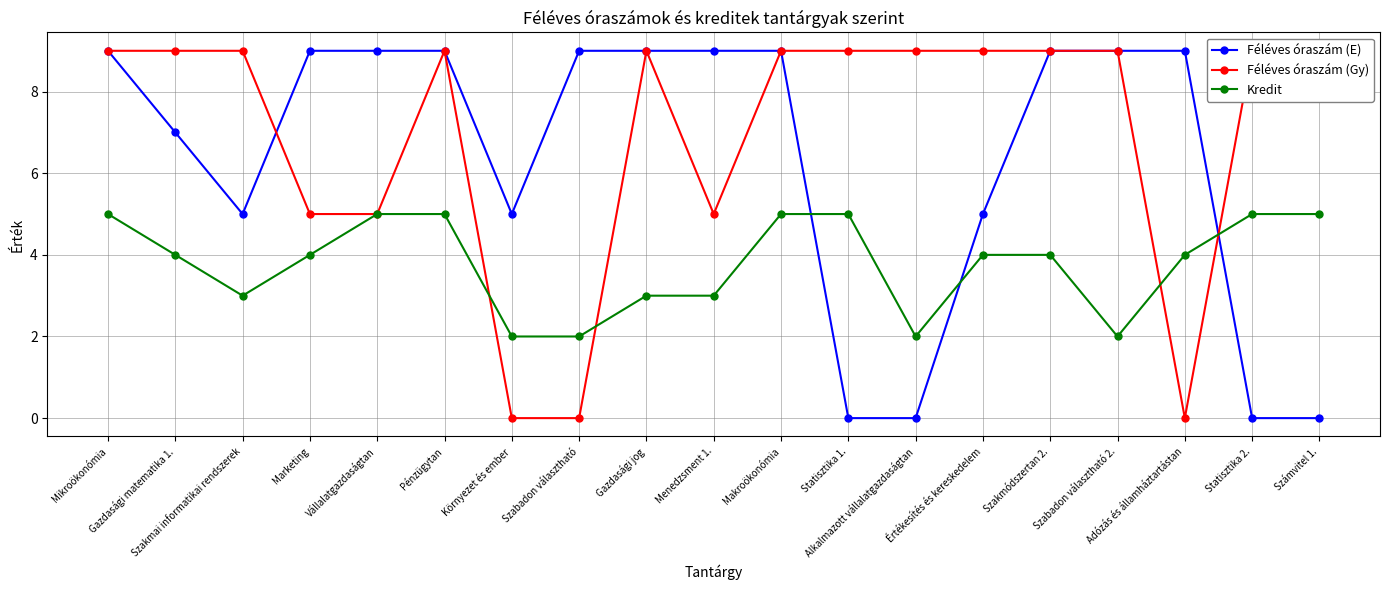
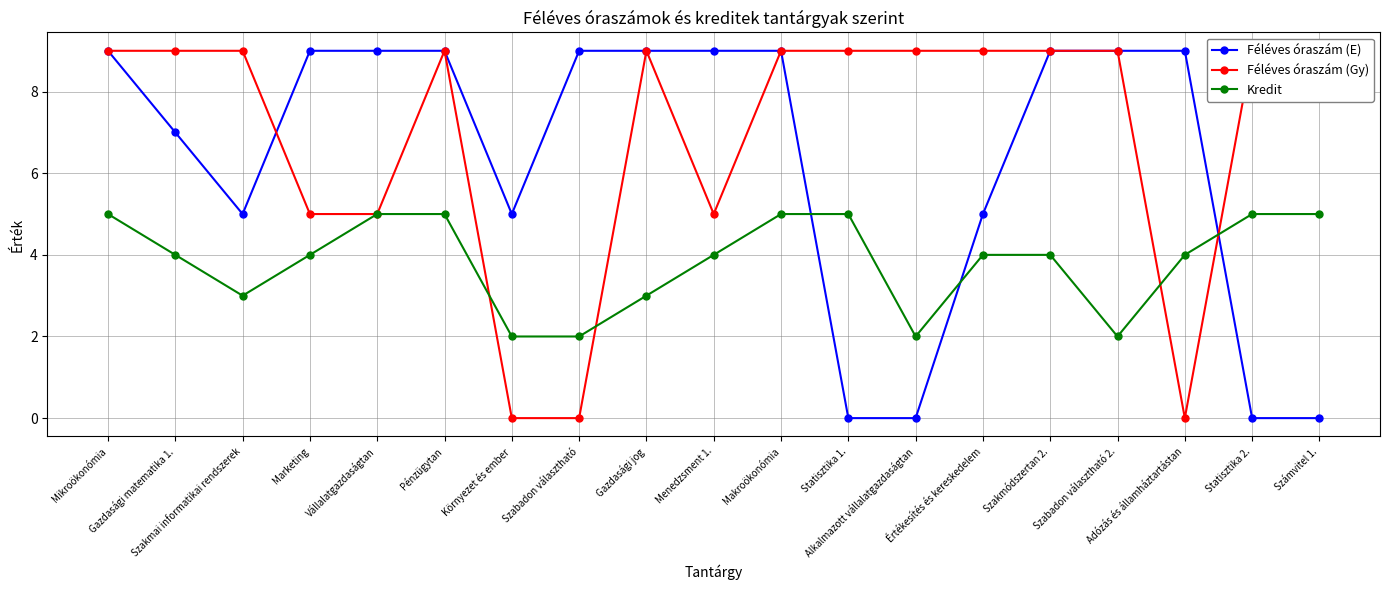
  {
    "Féléves óraszám (E)": {
      "Gazdasági matematika 1.": 7,
      "Szakmai informatikai rendszerek": 5,
      "Marketing": 9,
      "Vállalatgazdaságtan": 9,
      "Környezet és ember": 5,
      "Szabadon választható": 9,
      "Menedzsment 1.": 9,
      "Statisztika 1.": 0,
      "Alkalmazott vállalatgazdaságtan": 0,
      "Értékesítés és kereskedelem": 5,
      "Adózás és államháztartástan": 9,
      "Statisztika 2.": 0,
      "Számvitel 1.": 0
    },
    "Féléves óraszám (Gy)": {
      "Gazdasági matematika 1.": 9,
      "Szakmai informatikai rendszerek": 9,
      "Marketing": 5,
      "Környezet és ember": 0,
      "Szabadon választható": 0,
      "Menedzsment 1.": 5,
      "Statisztika 1.": 9,
      "Alkalmazott vállalatgazdaságtan": 9,
      "Értékesítés és kereskedelem": 9,
      "Adózás és államháztartástan": 0
    },
    "Kredit": {
      "Mikroökonómia": 5,
      "Gazdasági matematika 1.": 4,
      "Szakmai informatikai rendszerek": 3,
      "Marketing": 4,
      "Pénzügytan": 5,
      "Környezet és ember": 2,
      "Szabadon választható": 2,
      "Gazdasági jog": 3,
-     "Menedzsment 1.": 3,
+     "Menedzsment 1.": 4,
      "Makroökonómia": 5,
      "Statisztika 1.": 5,
      "Alkalmazott vállalatgazdaságtan": 2,
      "Értékesítés és kereskedelem": 4,
      "Szakmódszertan 2.": 4,
      "Szabadon választható 2.": 2,
      "Adózás és államháztartástan": 4,
      "Statisztika 2.": 5,
      "Számvitel 1.": 5
    }
  }
